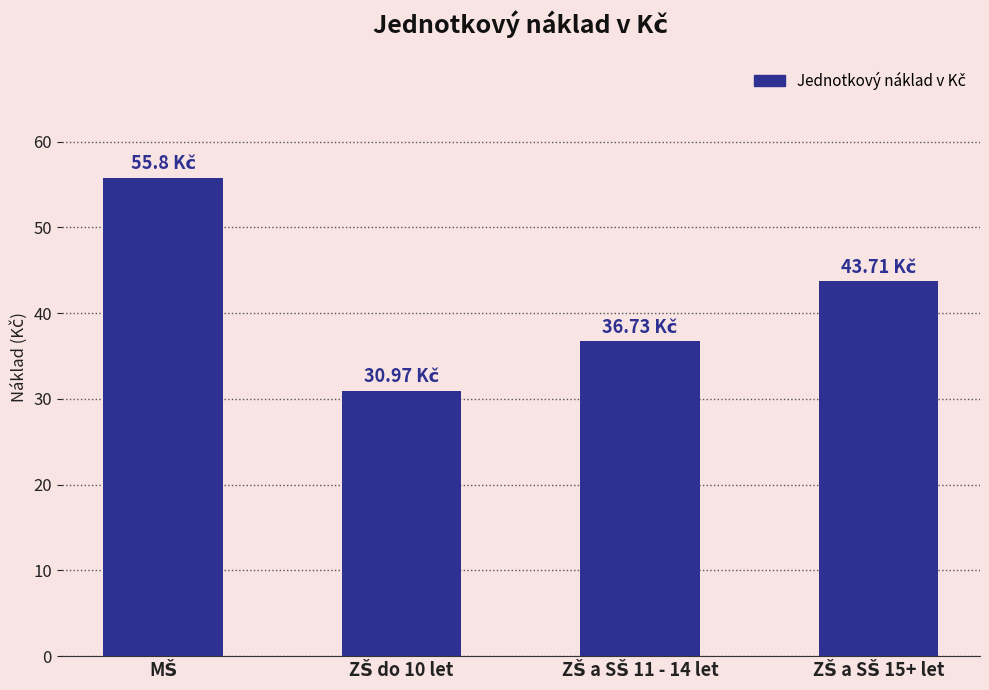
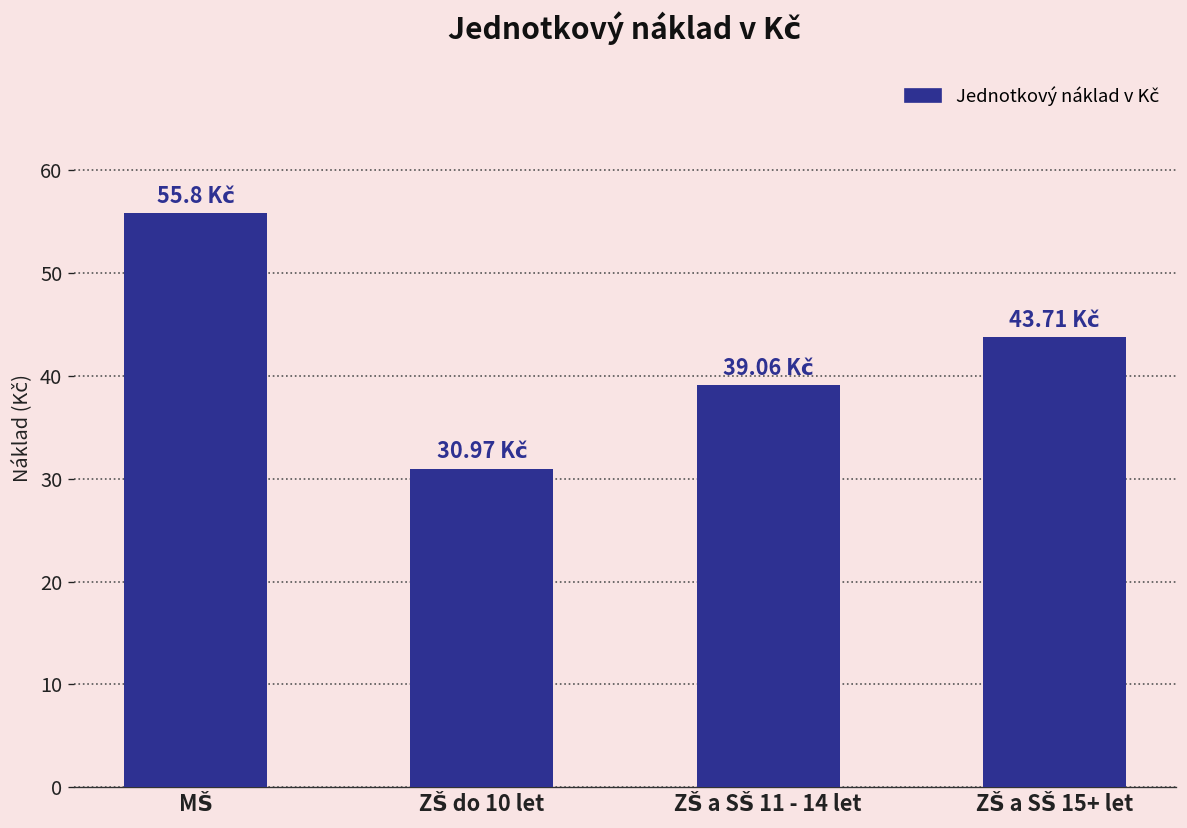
  {
    "MŠ": 55.8,
    "ZŠ do 10 let": 30.97,
-   "ZŠ a SŠ 11 - 14 let": 36.73,
+   "ZŠ a SŠ 11 - 14 let": 39.06,
    "ZŠ a SŠ 15+ let": 43.71
  }
